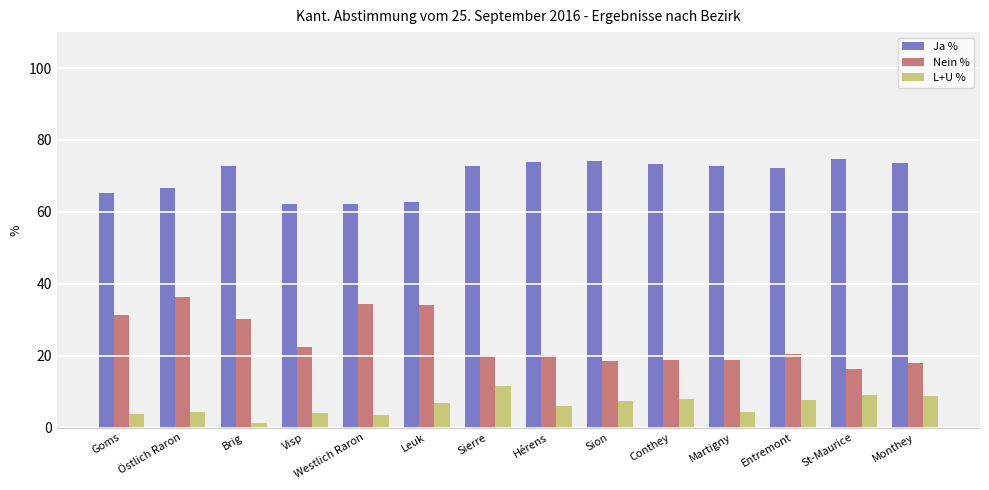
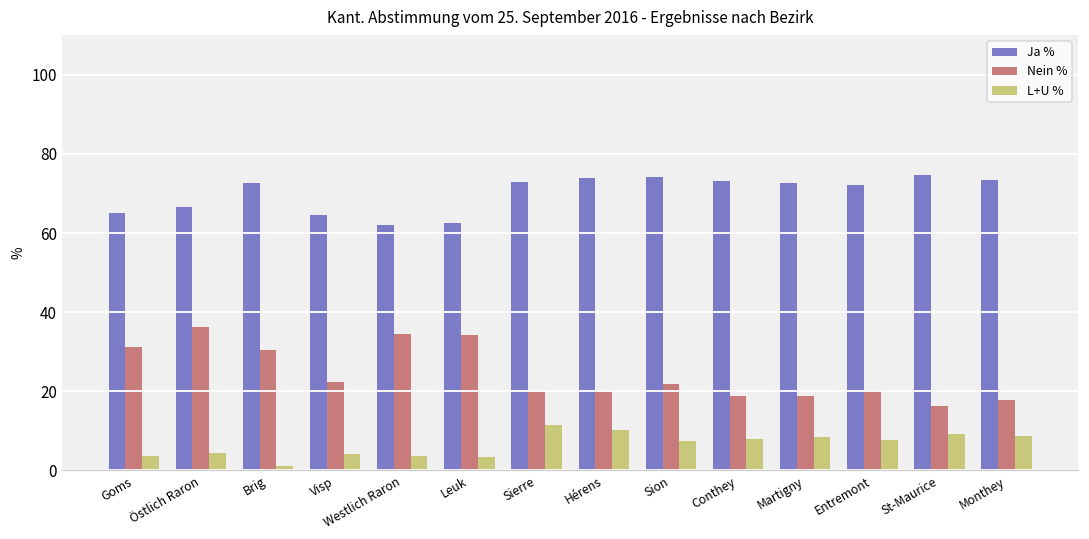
  {
    "Ja %": {
      "Goms": 65,
      "Östlich Raron": 67,
      "Brig": 73,
-     "Visp": 62,
+     "Visp": 65,
      "Westlich Raron": 62,
      "Leuk": 63,
      "Sierre": 73,
      "Hérens": 74,
      "Sion": 74,
      "Conthey": 73,
      "Martigny": 73,
      "Entremont": 72,
      "St-Maurice": 75,
      "Monthey": 73
    },
    "Nein %": {
      "Goms": 31,
      "Östlich Raron": 36,
      "Brig": 30,
      "Visp": 22,
      "Westlich Raron": 34,
      "Leuk": 34,
      "Sierre": 20,
      "Hérens": 20,
-     "Sion": 18,
+     "Sion": 22,
      "Conthey": 19,
      "Martigny": 19,
      "Entremont": 20,
      "St-Maurice": 16,
      "Monthey": 18
    },
    "L+U %": {
      "Goms": 4,
      "Östlich Raron": 4,
      "Brig": 1,
      "Visp": 4,
      "Westlich Raron": 4,
-     "Leuk": 7,
+     "Leuk": 3,
      "Sierre": 12,
-     "Hérens": 6,
+     "Hérens": 10,
      "Sion": 7,
      "Conthey": 8,
-     "Martigny": 4,
+     "Martigny": 9,
      "Entremont": 8,
      "St-Maurice": 9,
      "Monthey": 9
    }
  }
